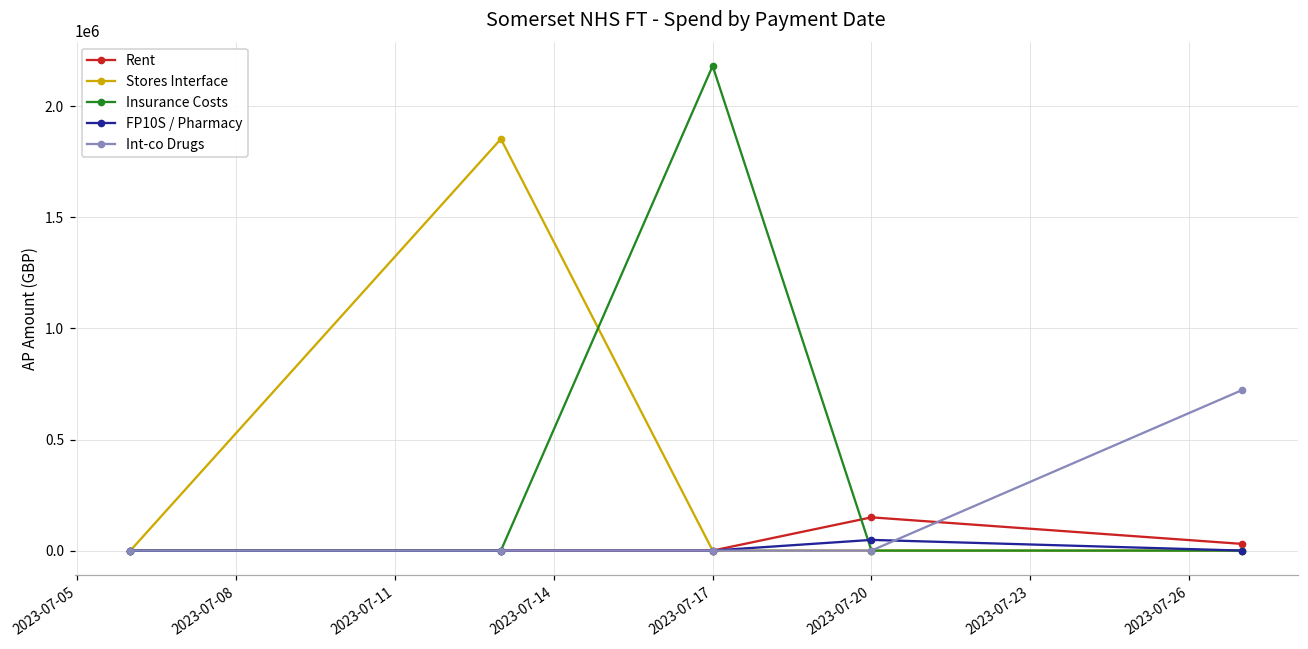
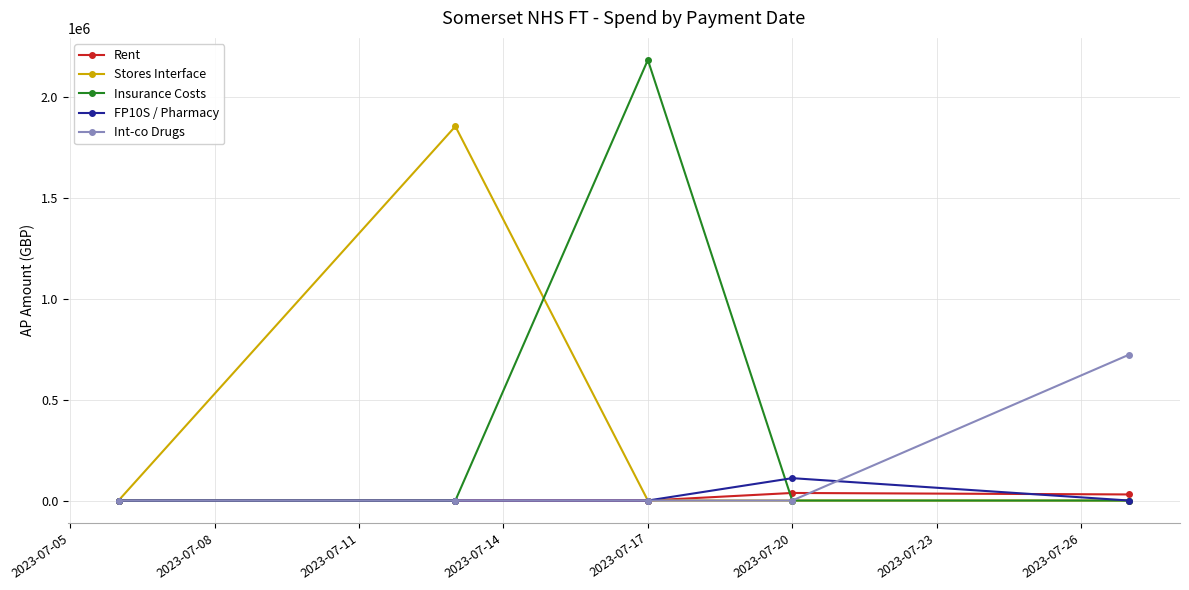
  {
    "Rent": {
-     "2023-07-20": 150000
+     "2023-07-20": 40000
    },
    "Insurance Costs": {
      "2023-07-17": 2180000
    },
    "FP10S / Pharmacy": {
-     "2023-07-20": 50000
+     "2023-07-20": 110000
    }
  }
